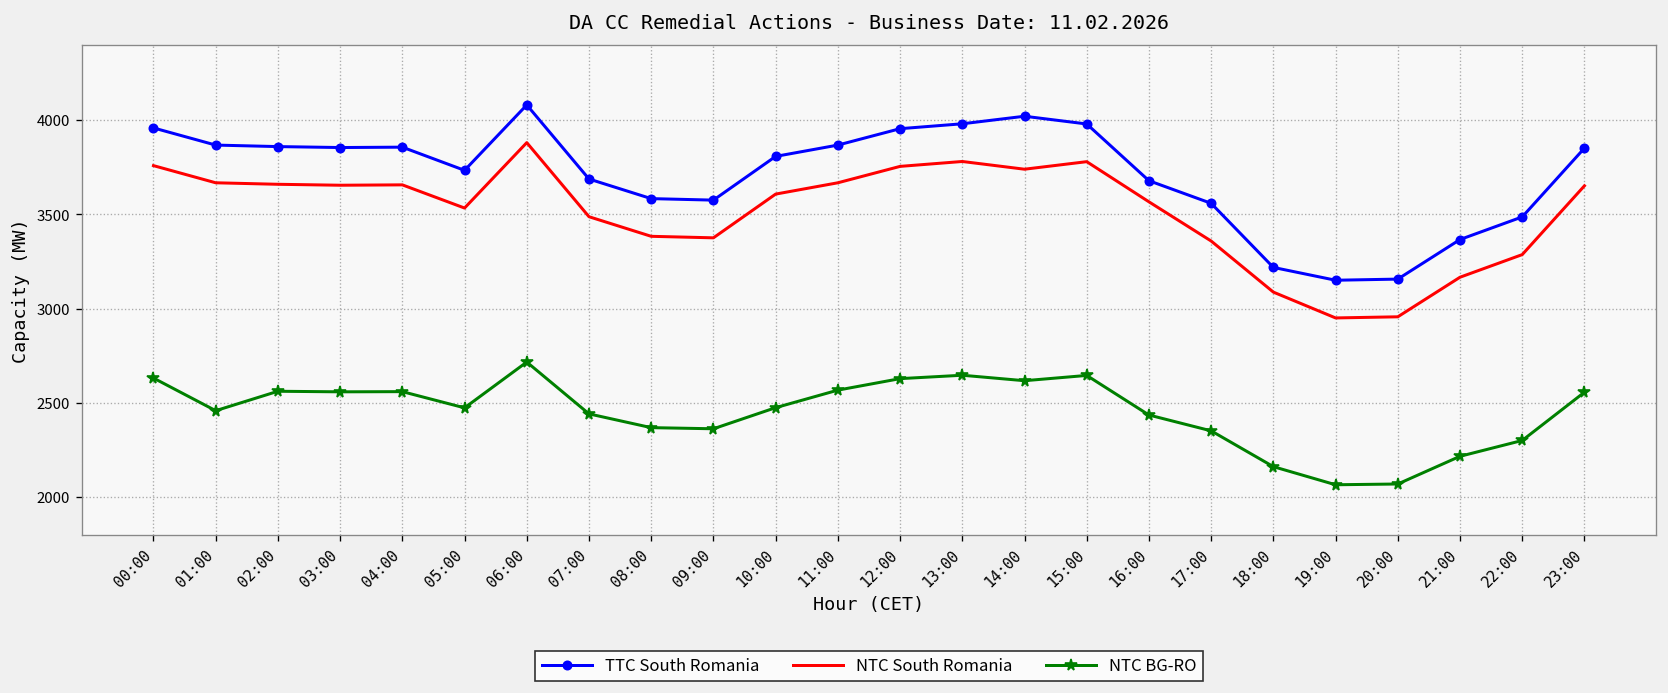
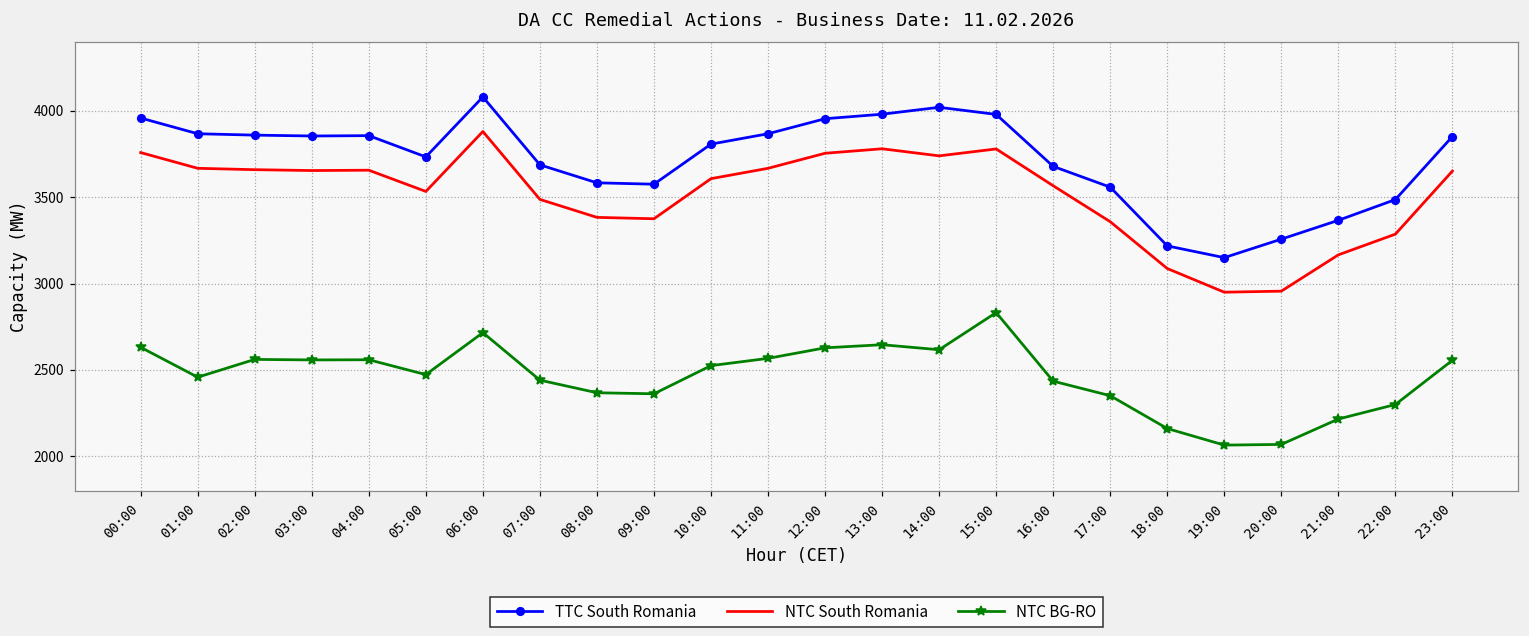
  {
    "TTC South Romania": {
      "00:00": 3960,
      "01:00": 3870,
      "02:00": 3860,
      "03:00": 3850,
      "04:00": 3860,
      "05:00": 3730,
      "06:00": 4080,
      "07:00": 3690,
      "08:00": 3580,
      "09:00": 3580,
      "10:00": 3810,
      "11:00": 3870,
      "12:00": 3950,
      "13:00": 3980,
      "14:00": 4020,
      "15:00": 3980,
      "16:00": 3680,
      "17:00": 3560,
      "18:00": 3220,
      "19:00": 3150,
-     "20:00": 3160,
+     "20:00": 3260,
      "21:00": 3370,
      "22:00": 3490,
      "23:00": 3850
    },
    "NTC South Romania": {
      "00:00": 3760,
      "01:00": 3670,
      "02:00": 3660,
      "03:00": 3650,
      "04:00": 3660,
      "05:00": 3530,
      "06:00": 3880,
      "07:00": 3490,
      "08:00": 3380,
      "09:00": 3380,
      "10:00": 3610,
      "11:00": 3670,
      "12:00": 3750,
      "13:00": 3780,
      "14:00": 3740,
      "15:00": 3780,
      "16:00": 3570,
      "17:00": 3360,
      "18:00": 3090,
      "19:00": 2950,
      "20:00": 2960,
      "21:00": 3170,
      "22:00": 3290,
      "23:00": 3650
    },
    "NTC BG-RO": {
      "00:00": 2630,
      "01:00": 2460,
      "02:00": 2560,
      "03:00": 2560,
      "04:00": 2560,
      "05:00": 2470,
      "06:00": 2720,
      "07:00": 2440,
      "08:00": 2370,
      "09:00": 2360,
-     "10:00": 2470,
+     "10:00": 2530,
      "11:00": 2570,
      "12:00": 2630,
      "13:00": 2650,
      "14:00": 2620,
-     "15:00": 2650,
+     "15:00": 2830,
      "16:00": 2440,
      "17:00": 2350,
      "18:00": 2160,
      "19:00": 2070,
      "20:00": 2070,
      "21:00": 2220,
      "22:00": 2300,
      "23:00": 2560
    }
  }
